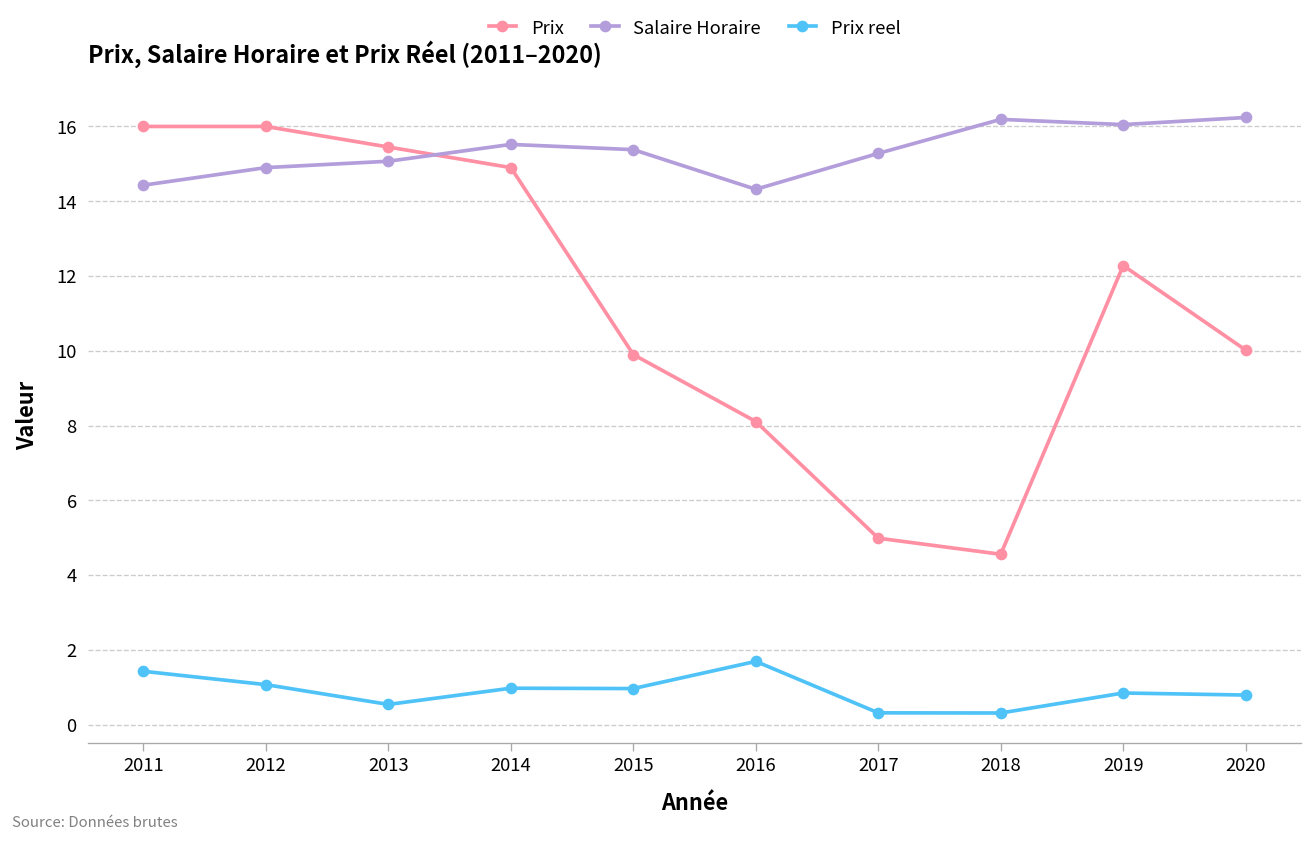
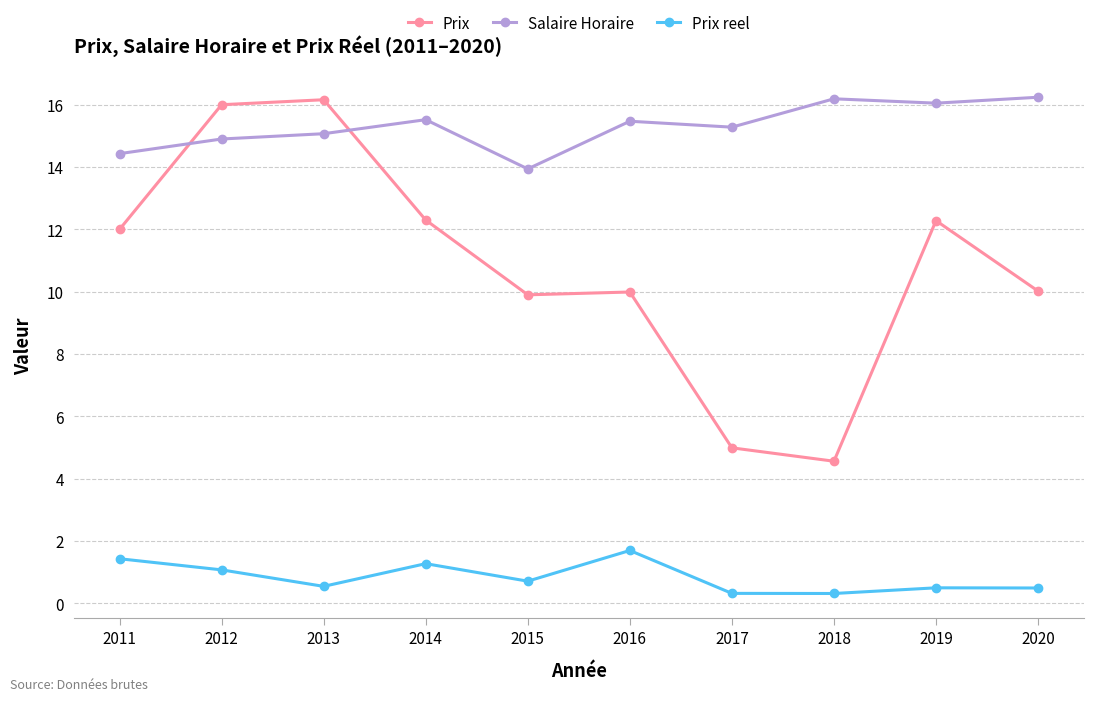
  {
    "Prix": {
-     "2011": 16,
+     "2011": 12,
      "2012": 16.0,
-     "2013": 15.5,
-     "2014": 14.9,
+     "2013": 16.2,
+     "2014": 12.3,
      "2015": 9.9,
-     "2016": 8.1,
+     "2016": 10.0,
      "2017": 5.0,
      "2018": 4.6,
      "2019": 12.3,
      "2020": 10.0
    },
    "Salaire Horaire": {
      "2011": 14.4,
      "2012": 14.9,
      "2013": 15.1,
      "2014": 15.5,
-     "2015": 15.4,
-     "2016": 14.3,
+     "2015": 13.9,
+     "2016": 15.5,
      "2017": 15.3,
      "2018": 16.2,
      "2019": 16.1,
      "2020": 16.2
    },
    "Prix reel": {
      "2011": 1.4,
      "2012": 1.1,
      "2013": 0.5,
-     "2014": 1.0,
-     "2015": 1.0,
+     "2014": 1.3,
+     "2015": 0.7,
      "2016": 1.7,
      "2017": 0.3,
      "2018": 0.3,
-     "2019": 0.8,
-     "2020": 0.8
+     "2019": 0.5,
+     "2020": 0.5
    }
  }
